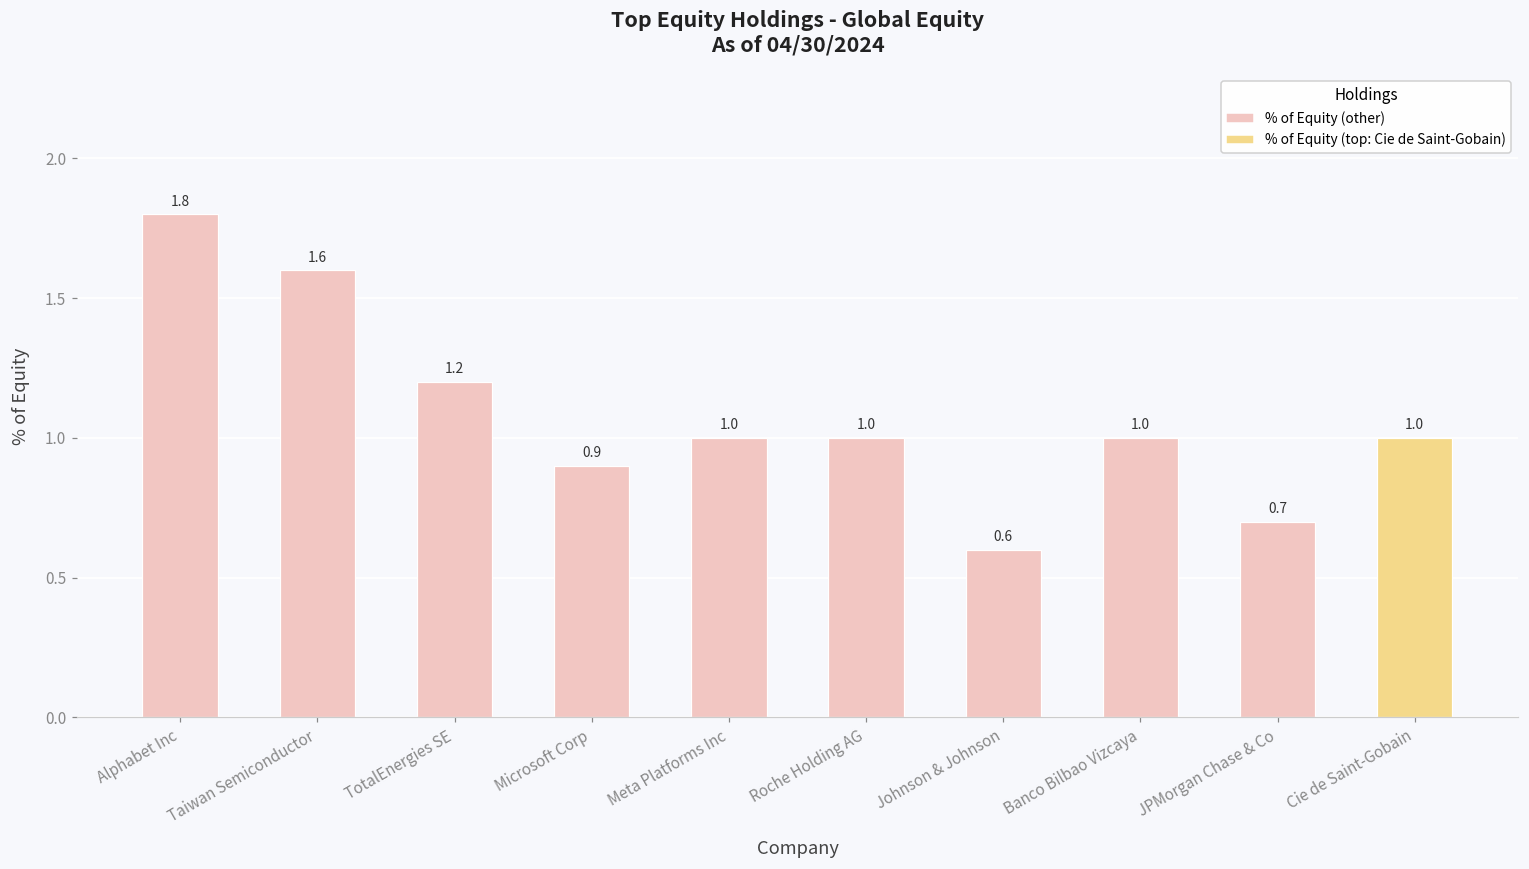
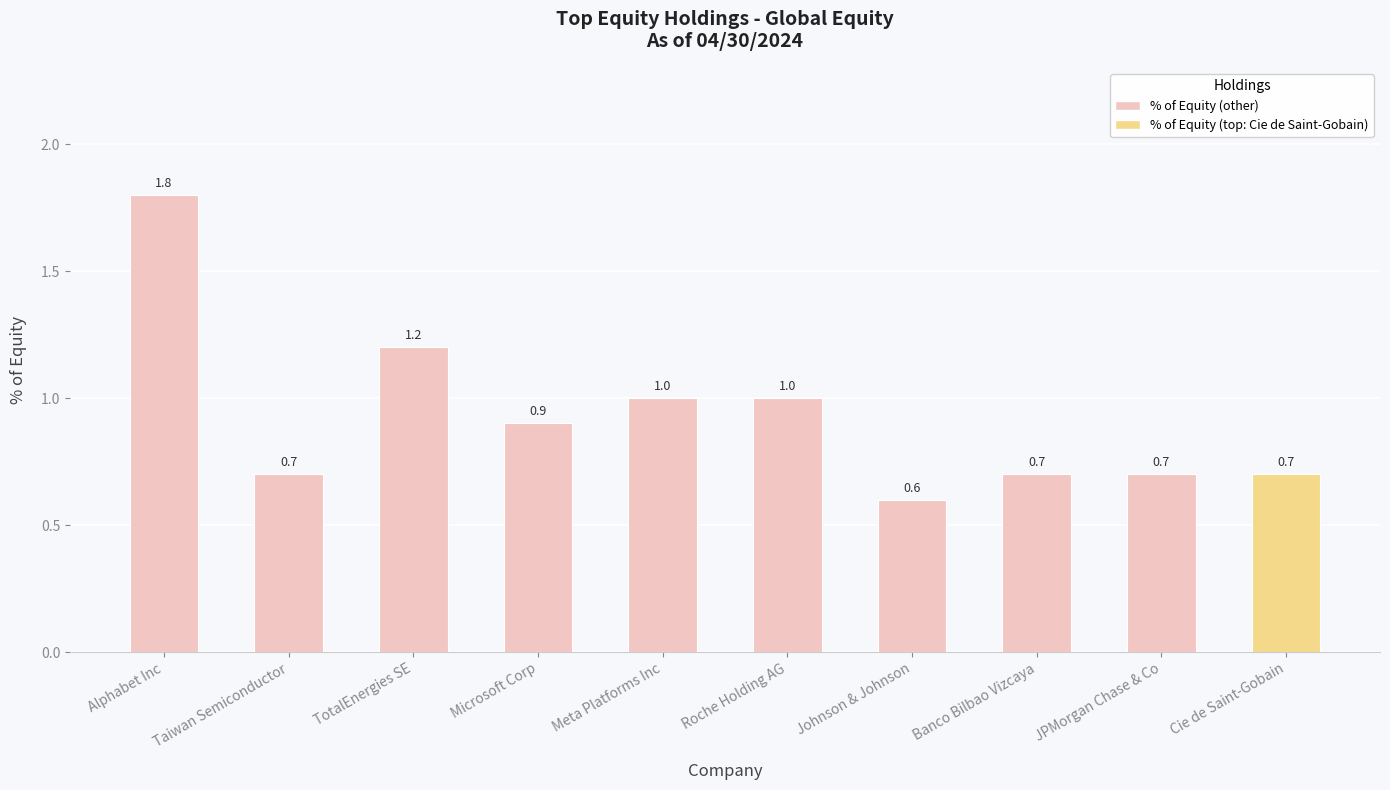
  {
    "Alphabet Inc": 1.8,
-   "Taiwan Semiconductor": 1.6,
+   "Taiwan Semiconductor": 0.7,
    "TotalEnergies SE": 1.2,
    "Microsoft Corp": 0.9,
    "Meta Platforms Inc": 1.0,
    "Roche Holding AG": 1.0,
    "Johnson & Johnson": 0.6,
-   "Banco Bilbao Vizcaya": 1.0,
+   "Banco Bilbao Vizcaya": 0.7,
    "JPMorgan Chase & Co": 0.7,
-   "Cie de Saint-Gobain": 1.0
+   "Cie de Saint-Gobain": 0.7
  }
